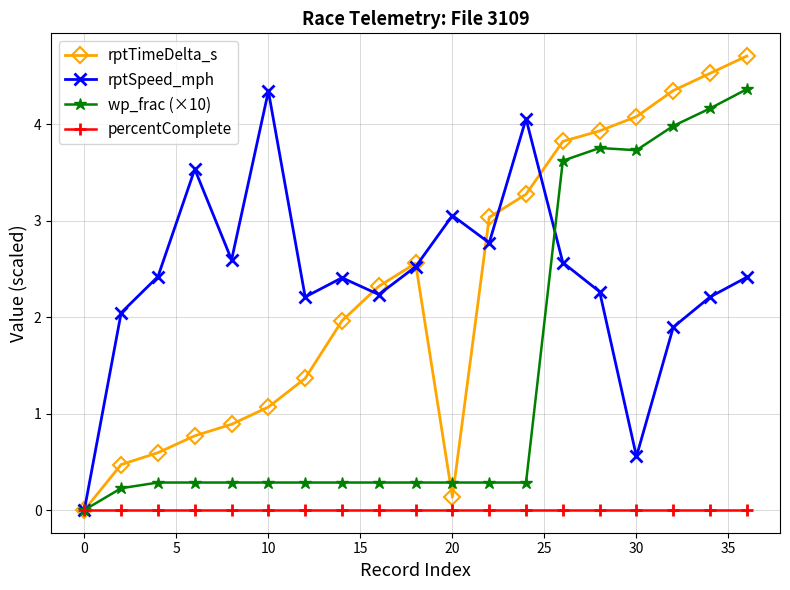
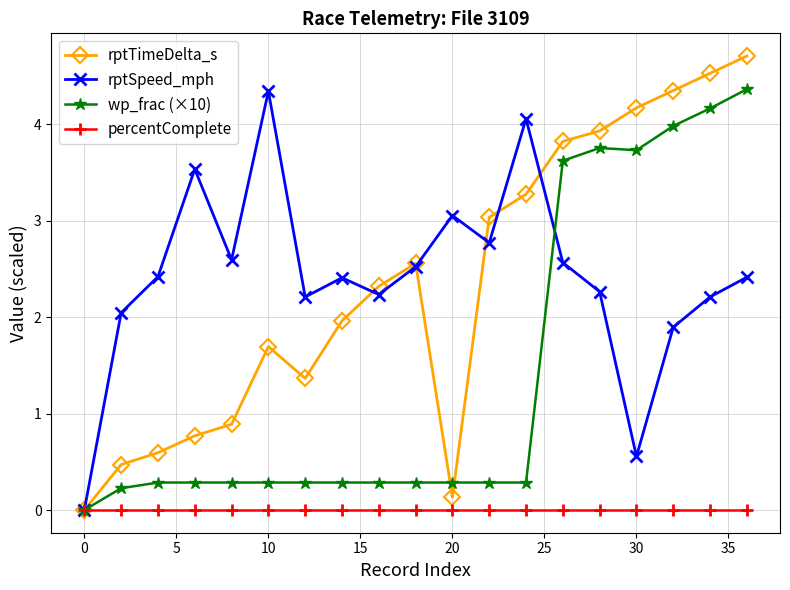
  {
    "rptTimeDelta_s": {
-     "10": 1.1,
+     "10": 1.7,
      "20": 0.1,
-     "30": 4.1
+     "30": 4.2
    },
    "rptSpeed_mph": {
      "10": 4.3,
      "20": 3.1,
      "30": 0.6
    },
    "wp_frac (×10)": {
      "10": 0.3,
      "20": 0.3,
      "30": 3.7
    },
    "percentComplete": {
      "10": 0.0,
      "20": 0.0,
      "30": 0.0
    }
  }
